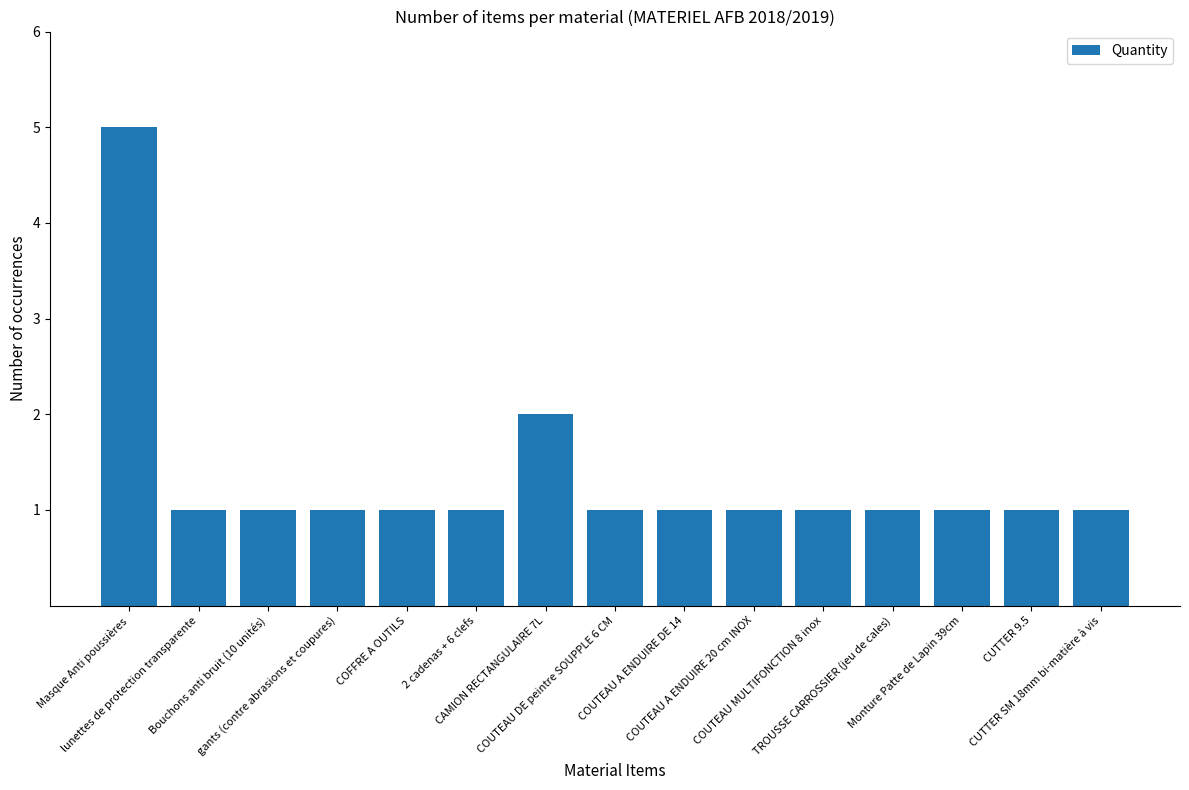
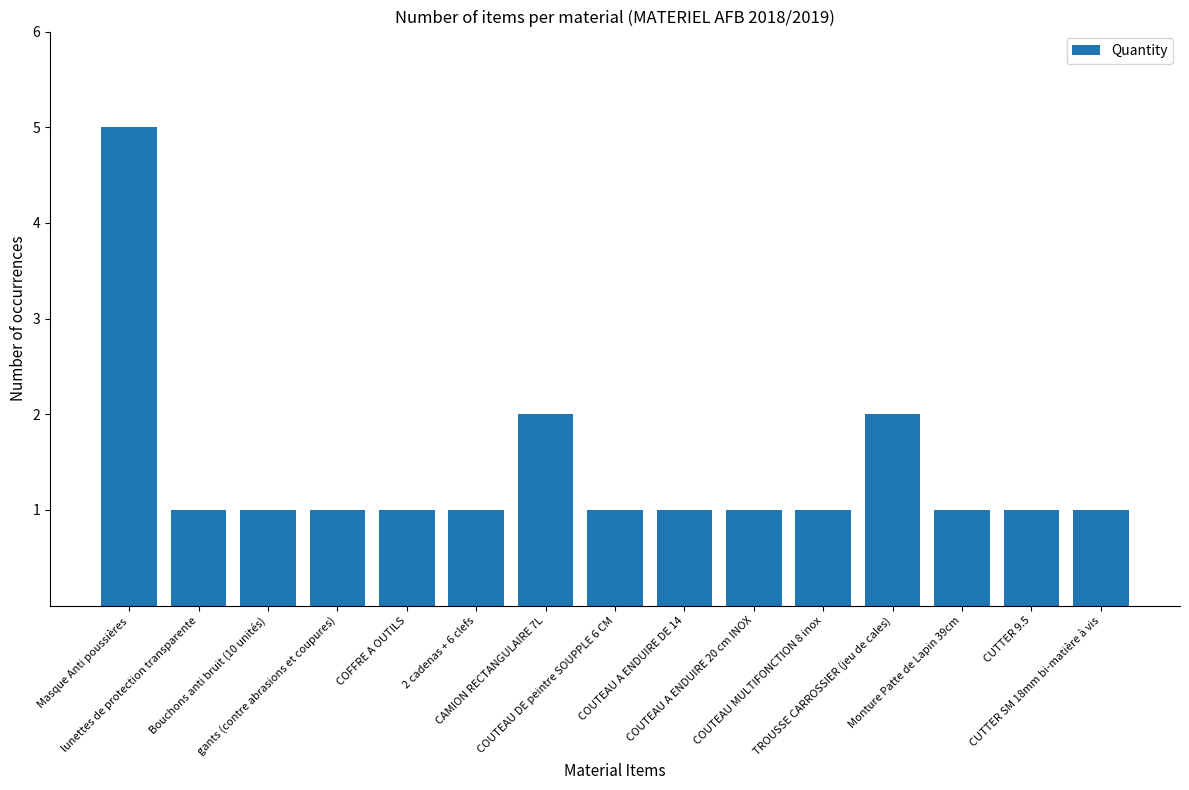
  {
    "Masque Anti poussières": 5,
    "lunettes de protection transparente": 1,
    "Bouchons anti bruit (10 unités)": 1,
    "gants (contre abrasions et coupures)": 1,
    "COFFRE A OUTILS": 1,
    "2 cadenas + 6 clefs": 1,
    "CAMION RECTANGULAIRE 7L": 2,
    "COUTEAU DE peintre SOUPPLE 6 CM": 1,
    "COUTEAU A ENDUIRE DE 14": 1,
    "COUTEAU A ENDUIRE 20 cm INOX": 1,
    "COUTEAU MULTIFONCTION 8 inox": 1,
-   "TROUSSE CARROSSIER (jeu de cales)": 1,
+   "TROUSSE CARROSSIER (jeu de cales)": 2,
    "Monture Patte de Lapin 39cm": 1,
    "CUTTER 9.5": 1,
    "CUTTER SM 18mm bi-matière à vis": 1
  }
